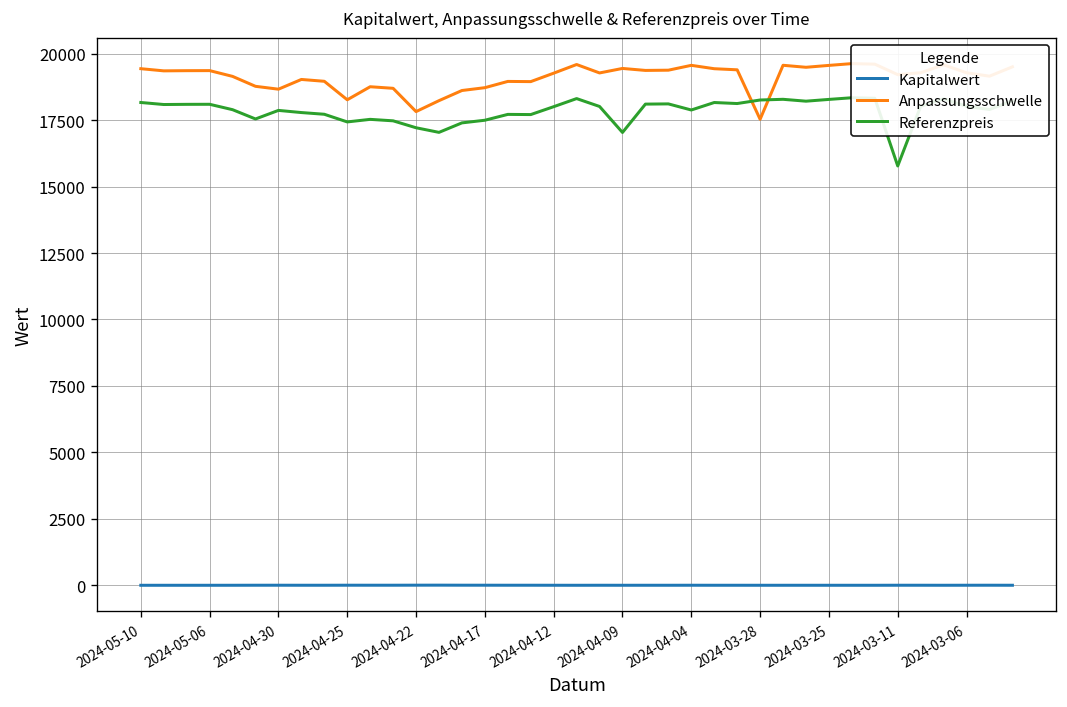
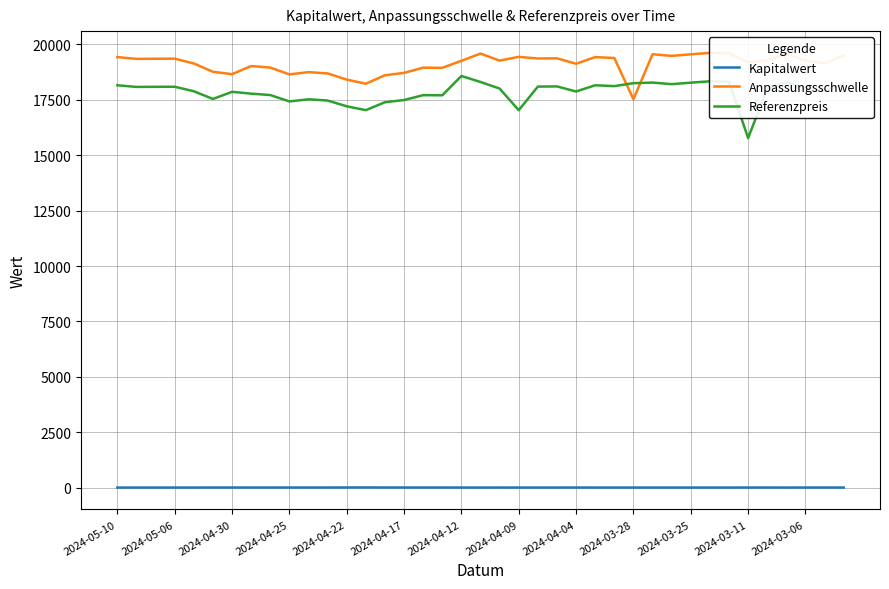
  {
    "Kapitalwert": {
      "2024-05-10": 0,
      "2024-05-06": 0,
      "2024-04-30": 0,
      "2024-04-25": 0,
      "2024-04-22": 0,
      "2024-04-17": 0,
      "2024-04-12": 0,
      "2024-04-09": 0,
      "2024-04-04": 0,
      "2024-03-28": 0,
      "2024-03-25": 0,
      "2024-03-11": 0,
      "2024-03-06": 0
    },
    "Anpassungsschwelle": {
      "2024-05-10": 19400,
      "2024-05-06": 19400,
      "2024-04-30": 18700,
-     "2024-04-25": 18300,
-     "2024-04-22": 17800,
+     "2024-04-25": 18700,
+     "2024-04-22": 18400,
      "2024-04-17": 18700,
      "2024-04-12": 19300,
      "2024-04-09": 19400,
-     "2024-04-04": 19600,
+     "2024-04-04": 19100,
      "2024-03-28": 17500,
      "2024-03-25": 19600
    },
    "Referenzpreis": {
      "2024-05-10": 18200,
      "2024-05-06": 18100,
      "2024-04-30": 17900,
      "2024-04-25": 17400,
      "2024-04-22": 17200,
      "2024-04-17": 17500,
-     "2024-04-12": 18000,
+     "2024-04-12": 18600,
      "2024-04-09": 17000,
      "2024-04-04": 17900,
      "2024-03-28": 18300,
      "2024-03-25": 18300,
      "2024-03-11": 15800
    }
  }
